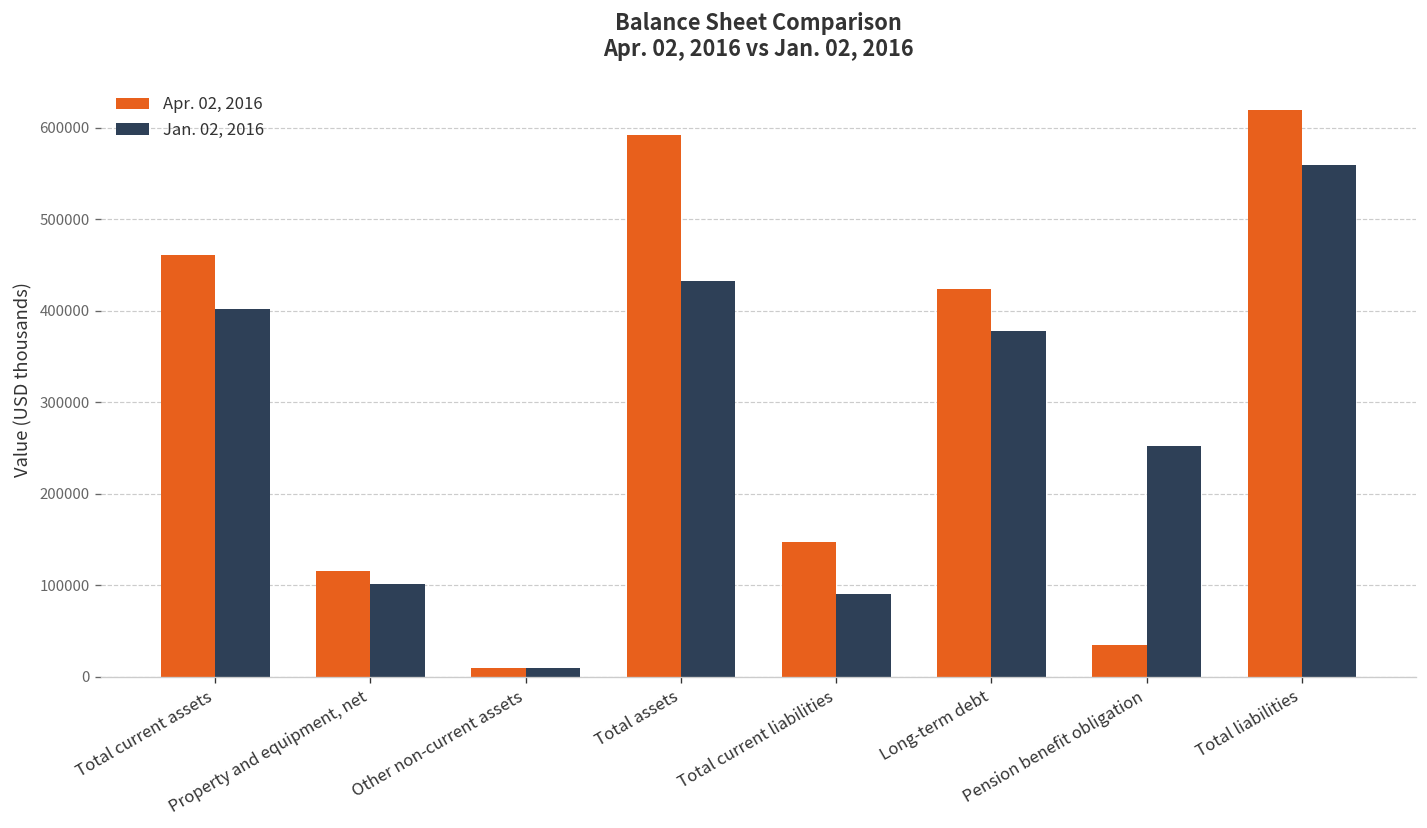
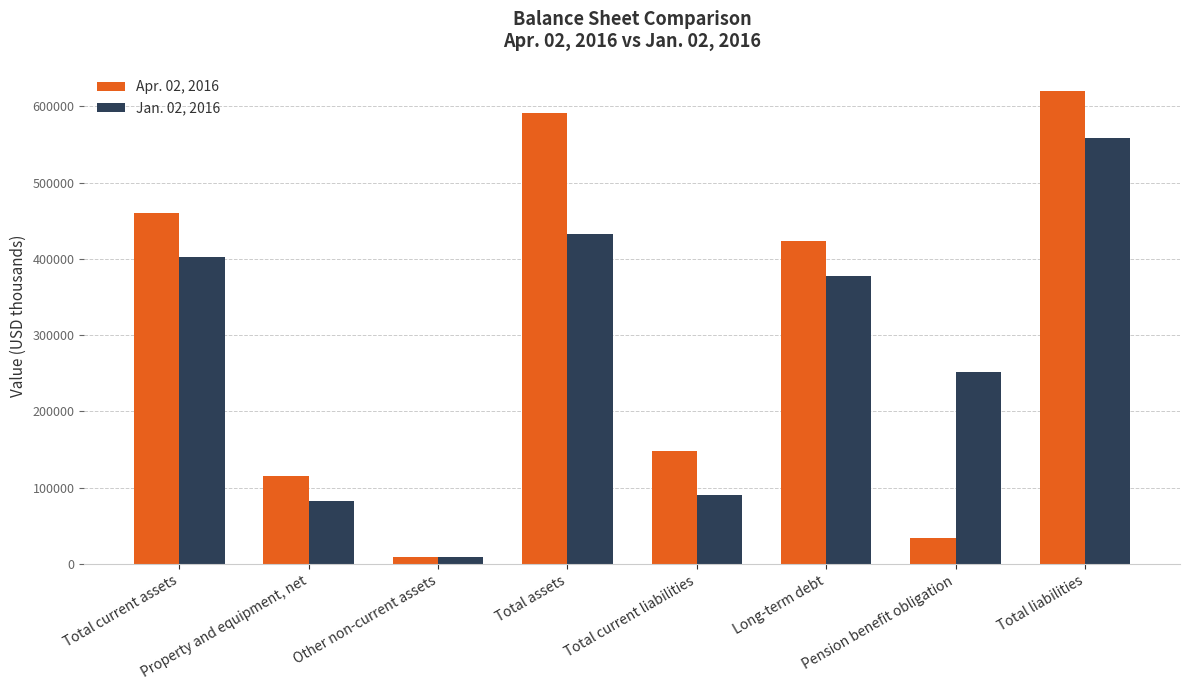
  {
    "Apr. 02, 2016": {
      "Total current assets": 460000,
      "Property and equipment, net": 120000,
      "Other non-current assets": 10000,
      "Total assets": 590000,
      "Total current liabilities": 150000,
      "Long-term debt": 420000,
      "Pension benefit obligation": 30000,
      "Total liabilities": 620000
    },
    "Jan. 02, 2016": {
      "Total current assets": 400000,
-     "Property and equipment, net": 100000,
+     "Property and equipment, net": 80000,
      "Other non-current assets": 10000,
      "Total assets": 430000,
      "Total current liabilities": 90000,
      "Long-term debt": 380000,
      "Pension benefit obligation": 250000,
      "Total liabilities": 560000
    }
  }
